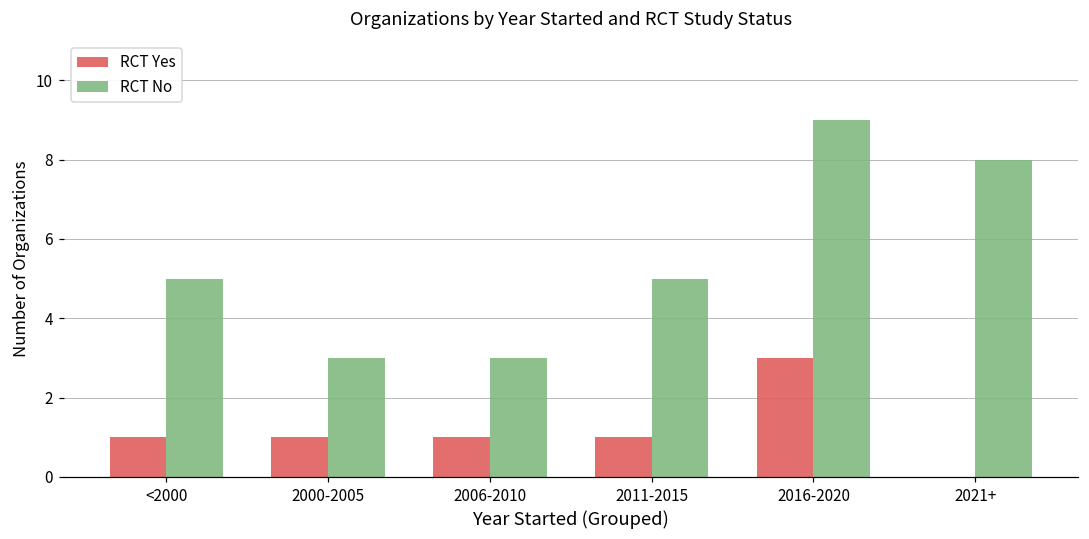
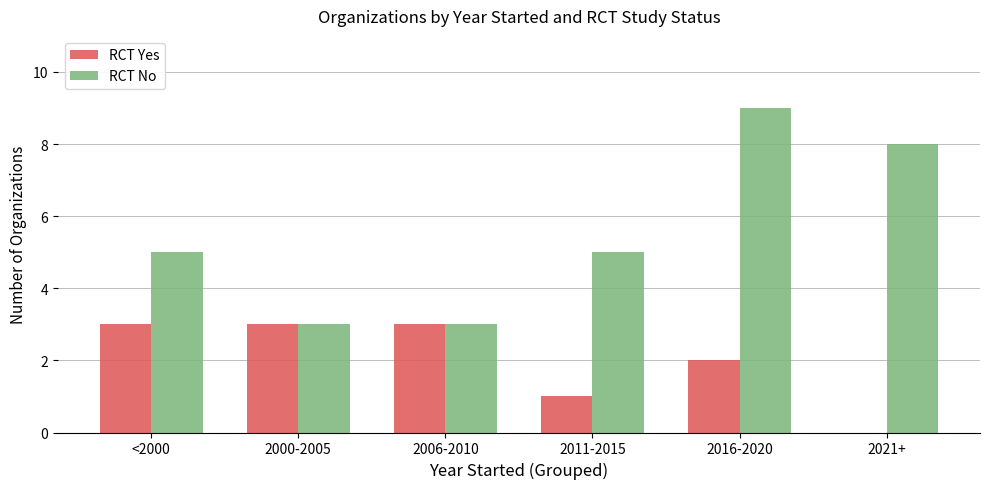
  {
    "RCT Yes": {
-     "<2000": 1,
-     "2000-2005": 1,
-     "2006-2010": 1,
+     "<2000": 3,
+     "2000-2005": 3,
+     "2006-2010": 3,
      "2011-2015": 1,
-     "2016-2020": 3,
+     "2016-2020": 2,
      "2021+": 0
    },
    "RCT No": {
      "<2000": 5,
      "2000-2005": 3,
      "2006-2010": 3,
      "2011-2015": 5,
      "2016-2020": 9,
      "2021+": 8
    }
  }
